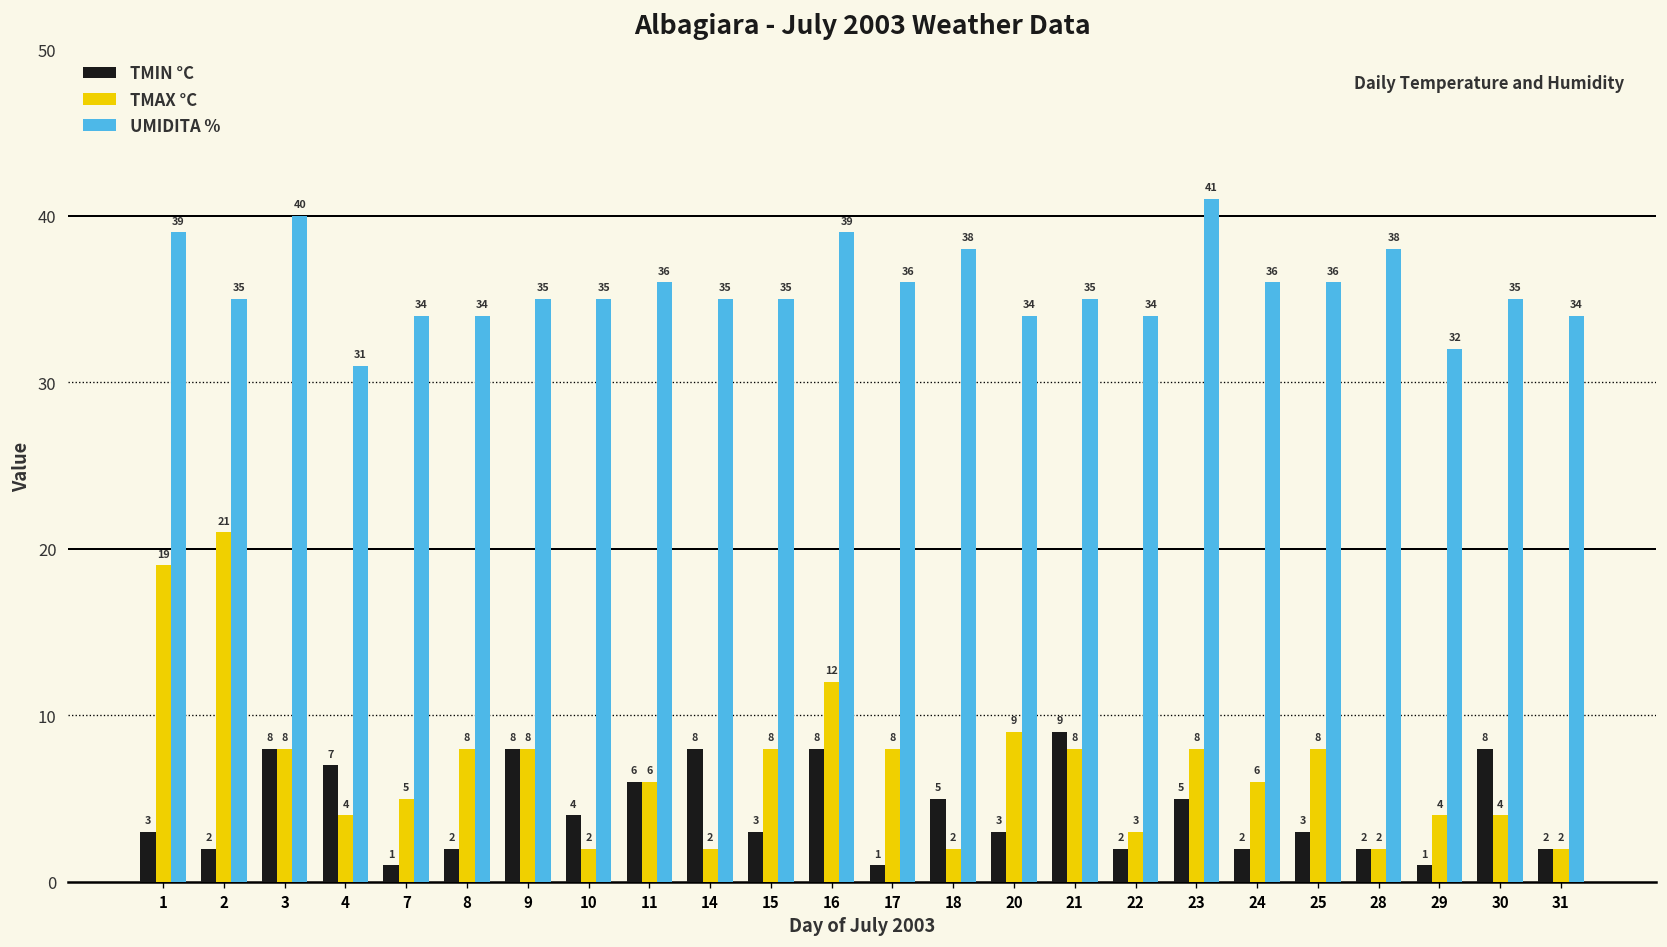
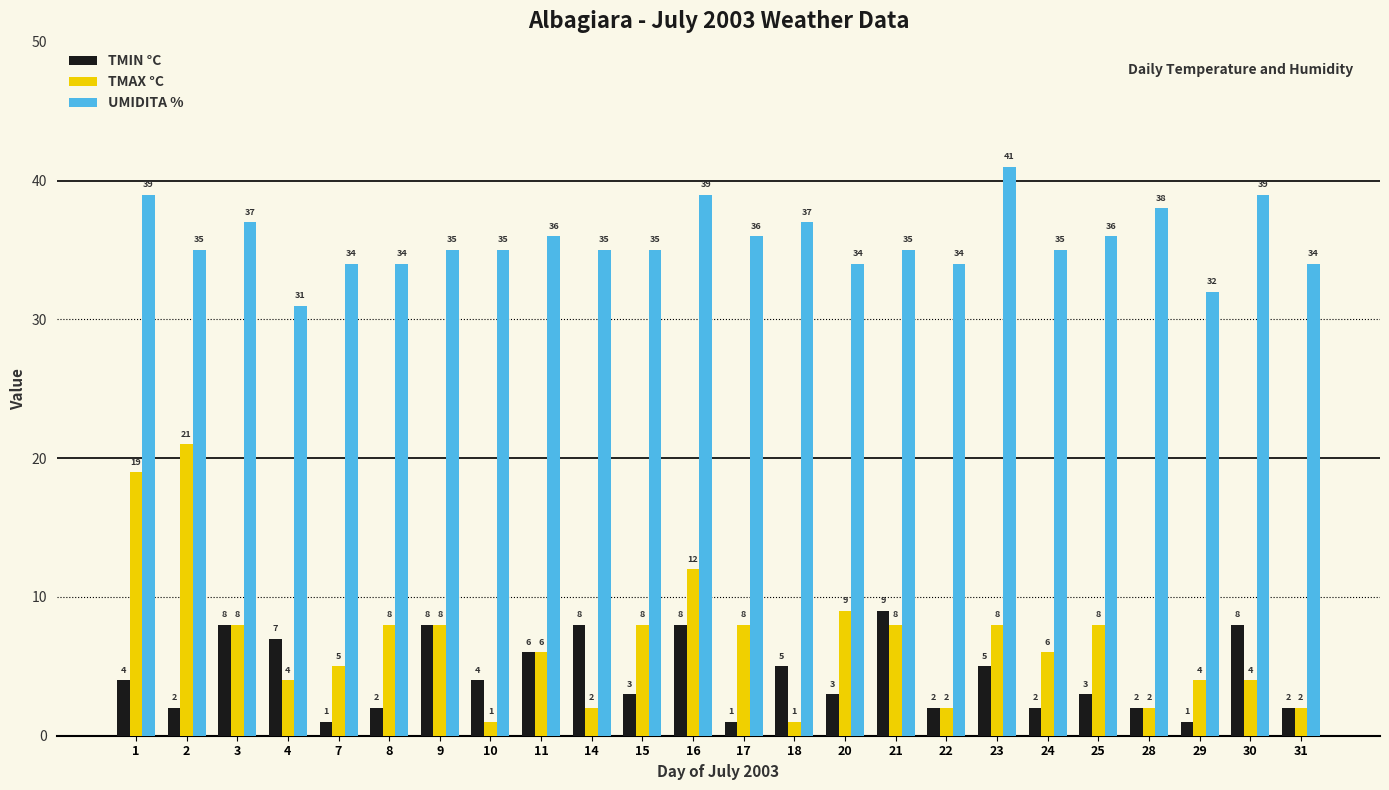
  {
    "TMIN °C": {
-     "1": 3,
+     "1": 4,
      "2": 2,
      "3": 8,
      "4": 7,
      "7": 1,
      "8": 2,
      "9": 8,
      "10": 4,
      "11": 6,
      "14": 8,
      "15": 3,
      "16": 8,
      "17": 1,
      "18": 5,
      "20": 3,
      "21": 9,
      "22": 2,
      "23": 5,
      "24": 2,
      "25": 3,
      "28": 2,
      "29": 1,
      "30": 8,
      "31": 2
    },
    "TMAX °C": {
      "1": 19,
      "2": 21,
      "3": 8,
      "4": 4,
      "7": 5,
      "8": 8,
      "9": 8,
-     "10": 2,
+     "10": 1,
      "11": 6,
      "14": 2,
      "15": 8,
      "16": 12,
      "17": 8,
-     "18": 2,
+     "18": 1,
      "20": 9,
      "21": 8,
-     "22": 3,
+     "22": 2,
      "23": 8,
      "24": 6,
      "25": 8,
      "28": 2,
      "29": 4,
      "30": 4,
      "31": 2
    },
    "UMIDITA %": {
      "1": 39,
      "2": 35,
-     "3": 40,
+     "3": 37,
      "4": 31,
      "7": 34,
      "8": 34,
      "9": 35,
      "10": 35,
      "11": 36,
      "14": 35,
      "15": 35,
      "16": 39,
      "17": 36,
-     "18": 38,
+     "18": 37,
      "20": 34,
      "21": 35,
      "22": 34,
      "23": 41,
-     "24": 36,
+     "24": 35,
      "25": 36,
      "28": 38,
      "29": 32,
-     "30": 35,
+     "30": 39,
      "31": 34
    }
  }
